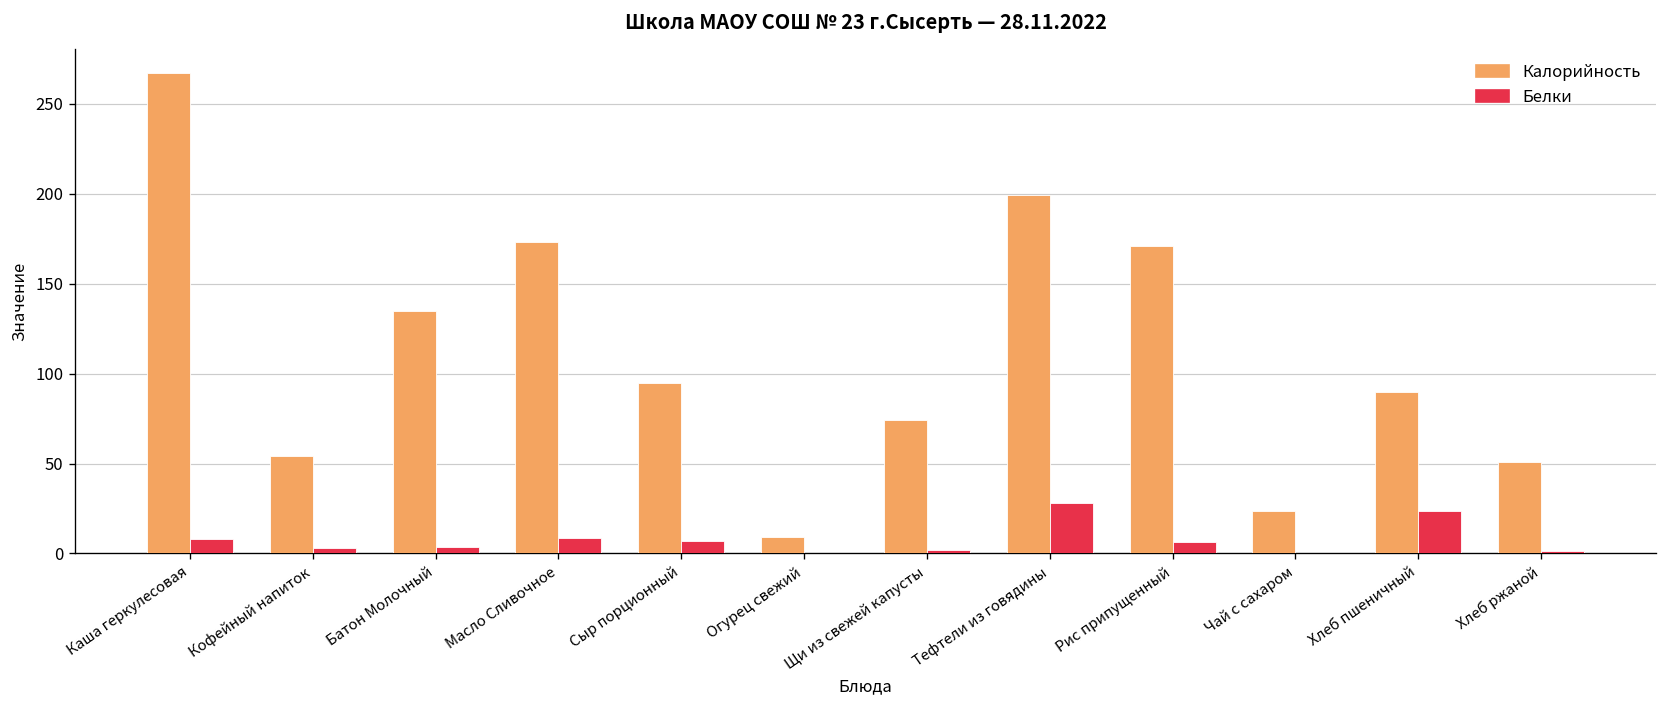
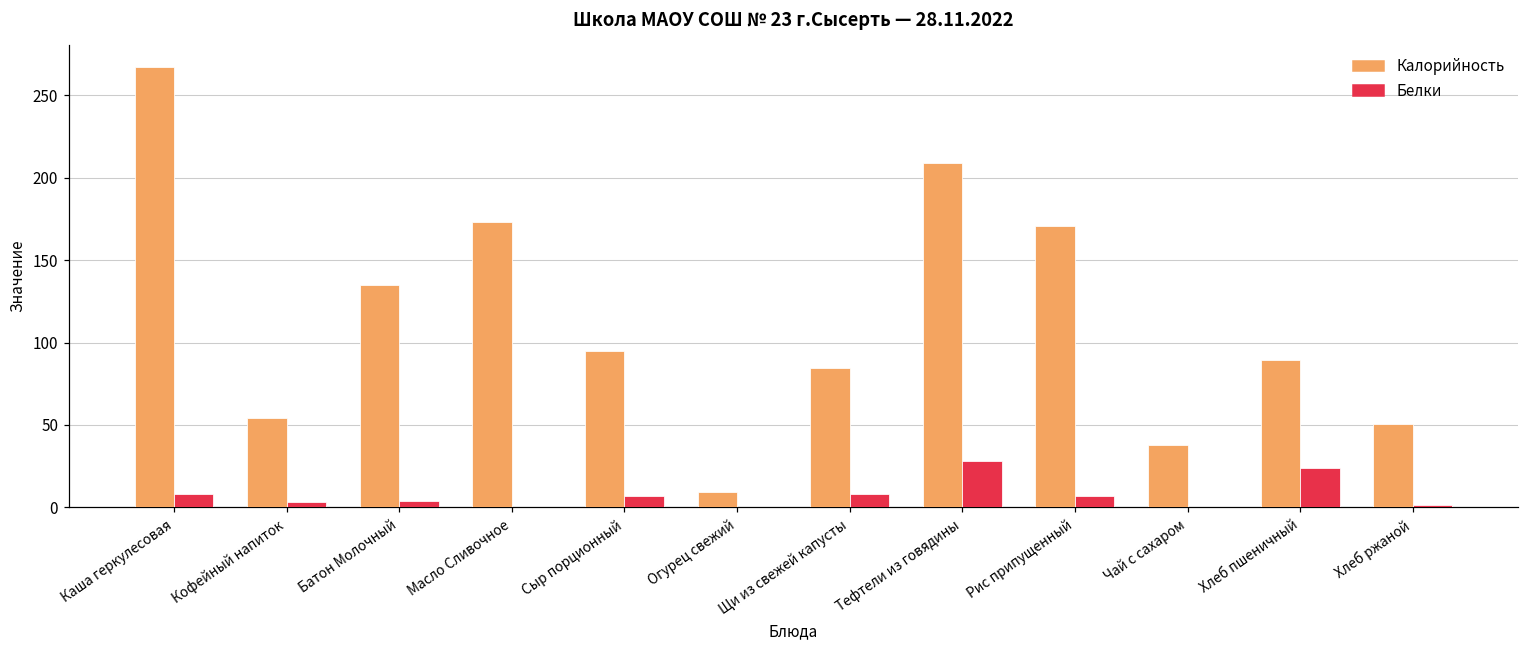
  {
    "Калорийность": {
      "Каша геркулесовая": 267,
      "Кофейный напиток": 54,
      "Батон Молочный": 135,
      "Масло Сливочное": 173,
      "Сыр порционный": 95,
      "Огурец свежий": 9,
-     "Щи из свежей капусты": 74,
-     "Тефтели из говядины": 199,
+     "Щи из свежей капусты": 85,
+     "Тефтели из говядины": 209,
      "Рис припущенный": 171,
-     "Чай с сахаром": 24,
+     "Чай с сахаром": 38,
      "Хлеб пшеничный": 90,
      "Хлеб ржаной": 51
    },
    "Белки": {
      "Каша геркулесовая": 8,
      "Кофейный напиток": 3,
      "Батон Молочный": 4,
-     "Масло Сливочное": 9,
+     "Масло Сливочное": 0,
      "Сыр порционный": 7,
-     "Щи из свежей капусты": 2,
+     "Щи из свежей капусты": 8,
      "Тефтели из говядины": 28,
      "Рис припущенный": 7,
      "Хлеб пшеничный": 24
    }
  }
